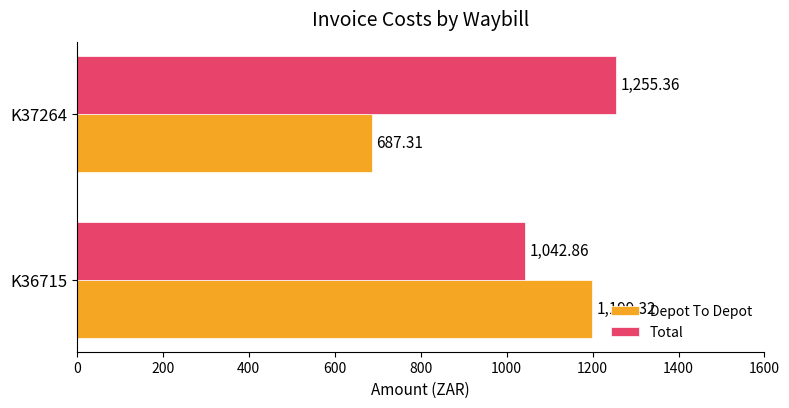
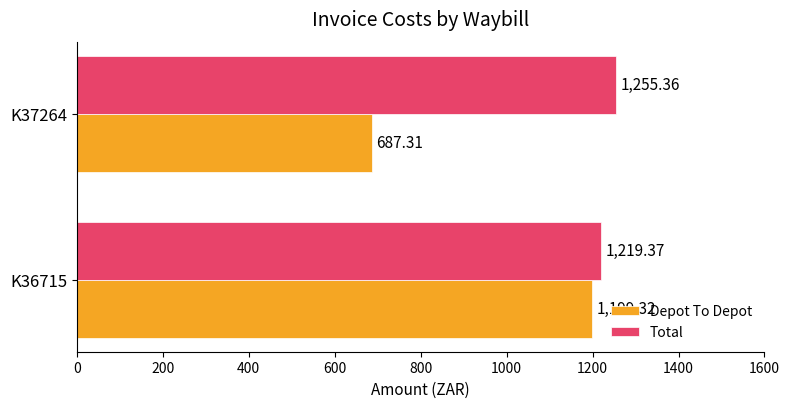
  {
    "Depot To Depot": {
      "K37264": "687.31",
      "K36715": "1,199.32"
    },
    "Total": {
      "K37264": "1,255.36",
-     "K36715": "1,042.86"
+     "K36715": "1,219.37"
    }
  }
